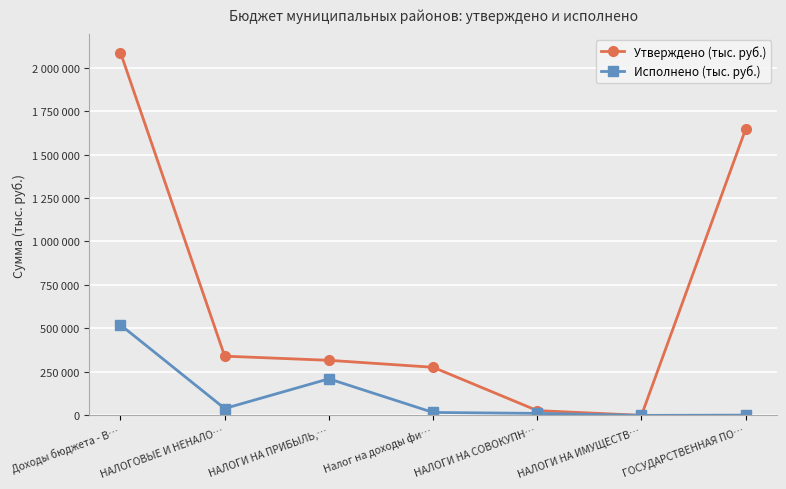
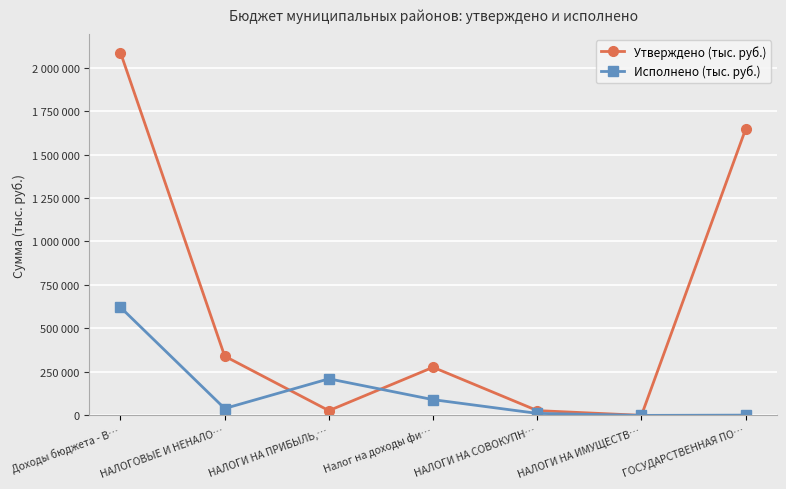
  {
    "Утверждено (тыс. руб.)": {
      "Доходы бюджета - В…": 2090000,
      "НАЛОГОВЫЕ И НЕНАЛО…": 340000,
-     "НАЛОГИ НА ПРИБЫЛЬ,…": 320000,
+     "НАЛОГИ НА ПРИБЫЛЬ,…": 30000,
      "Налог на доходы фи…": 280000,
      "НАЛОГИ НА СОВОКУПН…": 30000,
      "ГОСУДАРСТВЕННАЯ ПО…": 1650000
    },
    "Исполнено (тыс. руб.)": {
-     "Доходы бюджета - В…": 520000,
+     "Доходы бюджета - В…": 620000,
      "НАЛОГОВЫЕ И НЕНАЛО…": 40000,
      "НАЛОГИ НА ПРИБЫЛЬ,…": 210000,
-     "Налог на доходы фи…": 20000,
+     "Налог на доходы фи…": 90000,
      "НАЛОГИ НА СОВОКУПН…": 10000,
      "ГОСУДАРСТВЕННАЯ ПО…": 0
    }
  }
